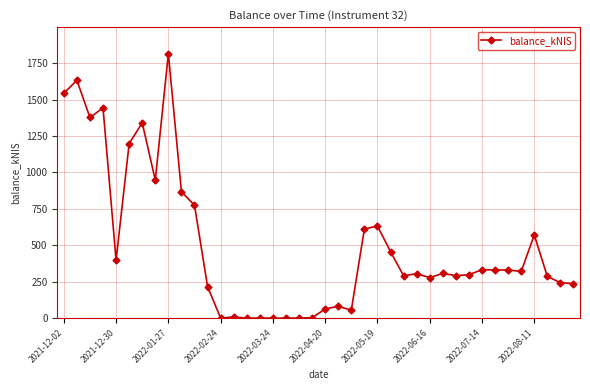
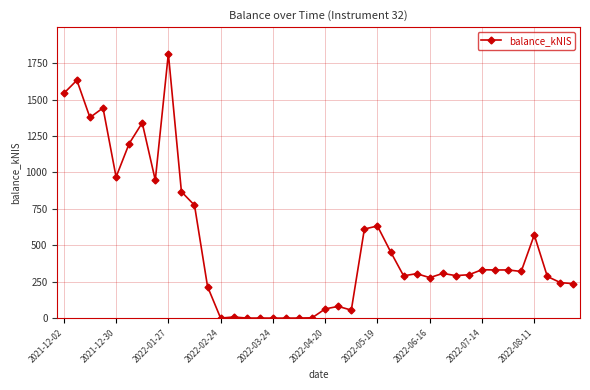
  {
    "2021-12-02": 1540,
-   "2021-12-30": 400,
+   "2021-12-30": 970,
    "2022-01-27": 1820,
    "2022-02-24": 0,
    "2022-03-24": 0,
    "2022-04-20": 60,
    "2022-05-19": 630,
    "2022-06-16": 280,
    "2022-07-14": 330,
    "2022-08-11": 570
  }
